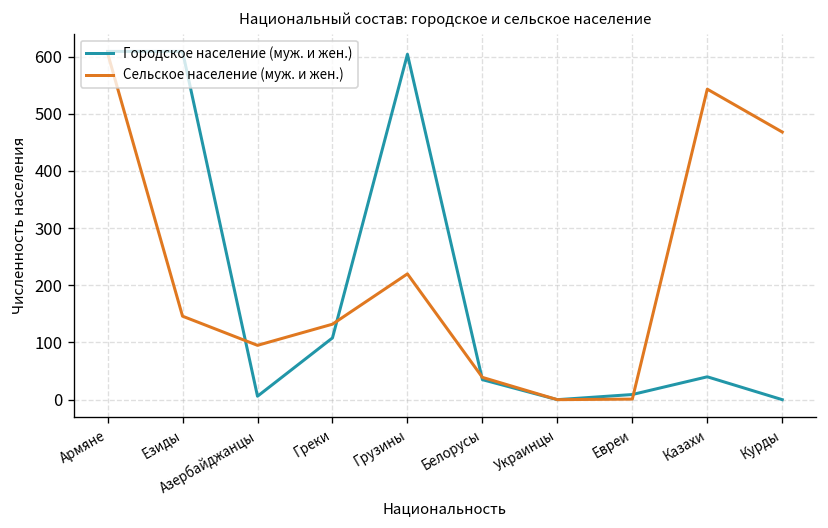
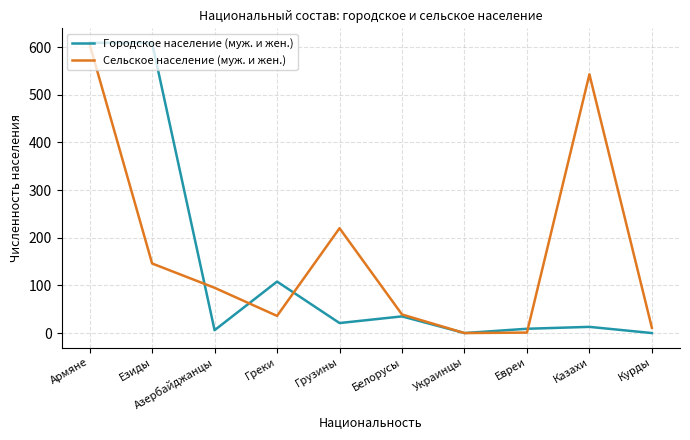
  {
    "Городское население (муж. и жен.)": {
      "Азербайджанцы": 10,
      "Греки": 110,
-     "Грузины": 600,
+     "Грузины": 20,
      "Евреи": 10,
-     "Казахи": 40,
+     "Казахи": 10,
      "Курды": 0
    },
    "Сельское население (муж. и жен.)": {
      "Езиды": 150,
      "Азербайджанцы": 100,
-     "Греки": 130,
+     "Греки": 40,
      "Грузины": 220,
      "Евреи": 0,
      "Казахи": 540,
-     "Курды": 470
+     "Курды": 10
    }
  }
